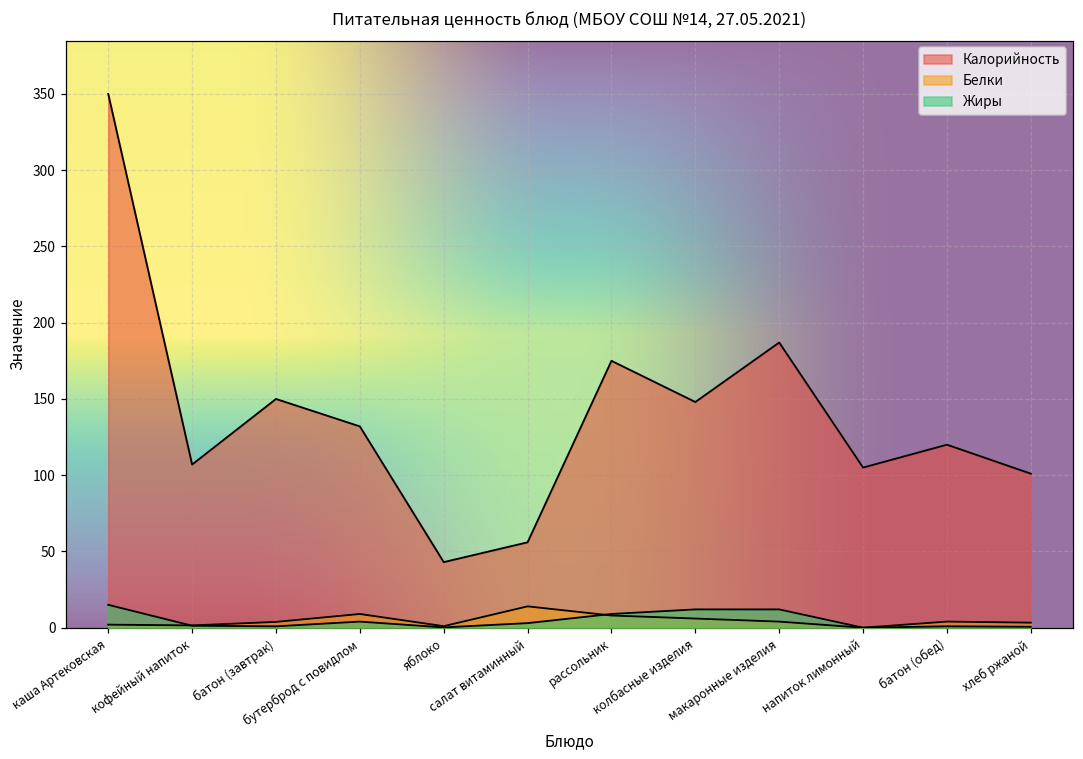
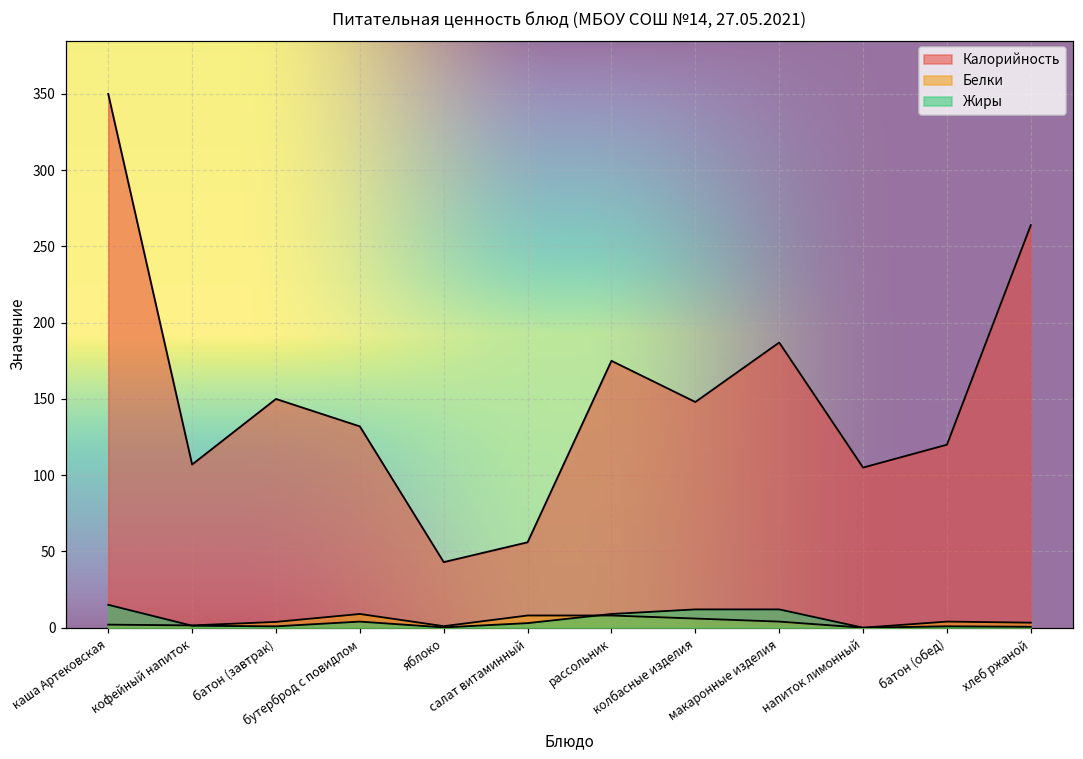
  {
    "Калорийность": {
      "каша Артековская": 350,
      "кофейный напиток": 107,
      "батон (завтрак)": 150,
      "бутерброд с повидлом": 132,
      "яблоко": 43,
      "салат витаминный": 56,
      "рассольник": 175,
      "колбасные изделия": 148,
      "макаронные изделия": 187,
      "напиток лимонный": 105,
      "батон (обед)": 120,
-     "хлеб ржаной": 101
+     "хлеб ржаной": 264
    },
    "Белки": {
      "каша Артековская": 2,
      "батон (завтрак)": 4,
      "бутерброд с повидлом": 9,
-     "салат витаминный": 14,
+     "салат витаминный": 8,
      "колбасные изделия": 6,
      "макаронные изделия": 4,
      "батон (обед)": 4,
      "хлеб ржаной": 3
    },
    "Жиры": {
      "каша Артековская": 15,
      "батон (завтрак)": 1,
      "бутерброд с повидлом": 4,
      "салат витаминный": 3,
      "колбасные изделия": 12,
      "макаронные изделия": 12,
      "батон (обед)": 1,
      "хлеб ржаной": 1
    }
  }
